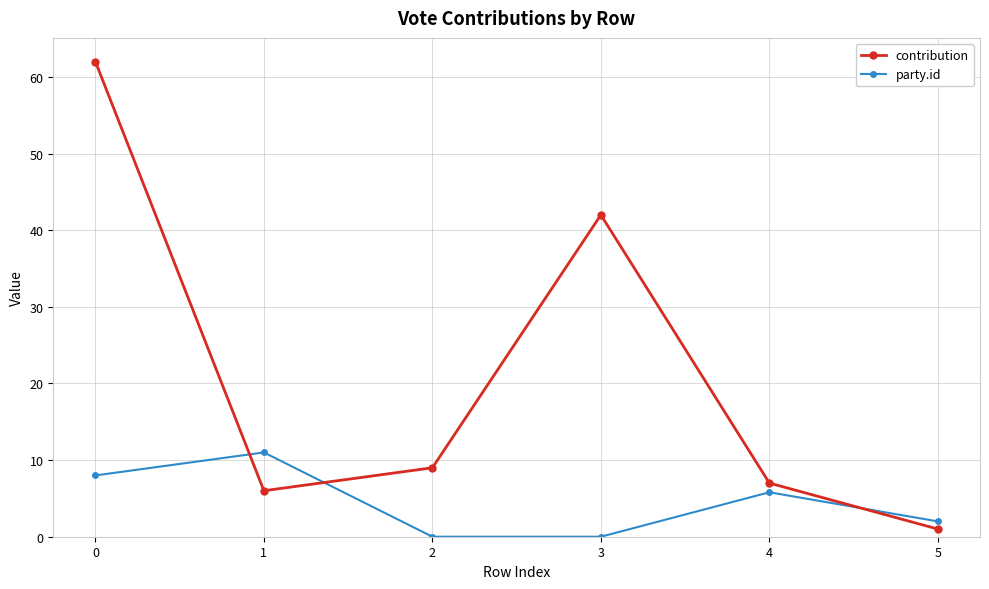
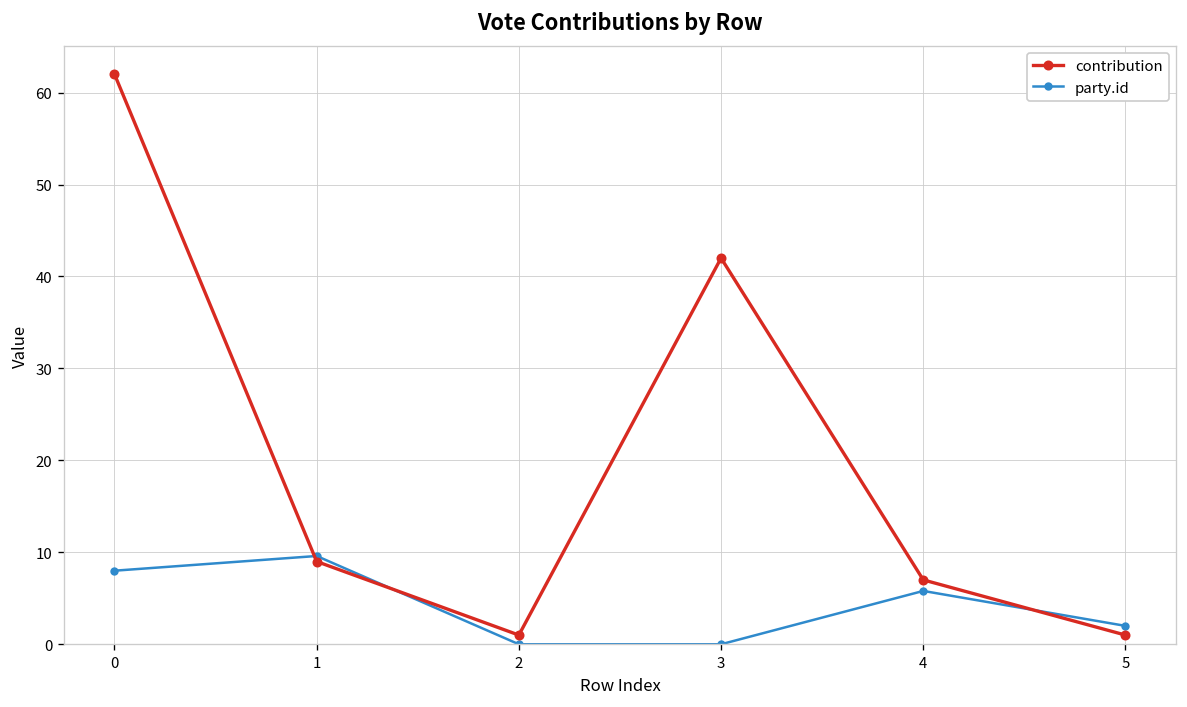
  {
    "contribution": {
      "0": 62,
-     "1": 6,
-     "2": 9,
+     "1": 9,
+     "2": 1,
      "3": 42,
      "4": 7,
      "5": 1
    },
    "party.id": {
      "0": 8,
-     "1": 11,
+     "1": 10,
      "2": 0,
      "3": 0,
      "4": 6,
      "5": 2
    }
  }
